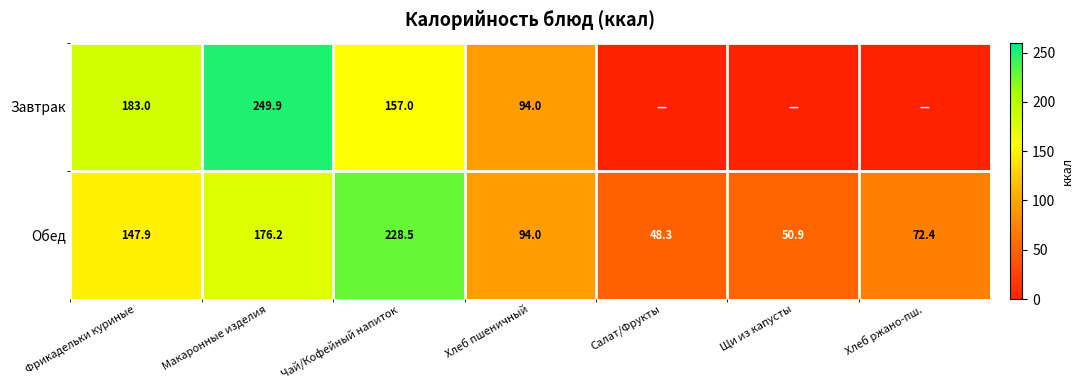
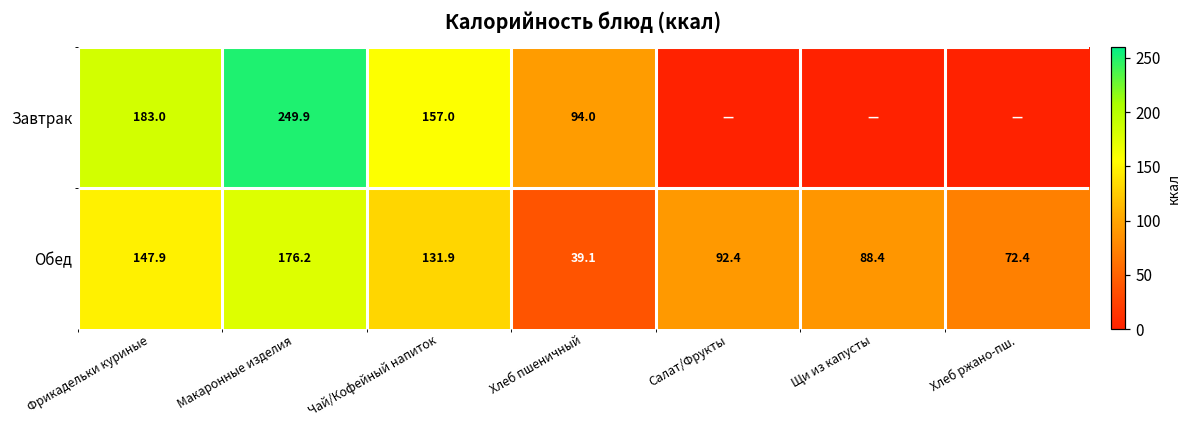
  {
    "Завтрак": {
      "Фрикадельки куриные": 183.0,
      "Макаронные изделия": 249.9,
      "Чай/Кофейный напиток": 157.0,
      "Хлеб пшеничный": 94.0
    },
    "Обед": {
      "Фрикадельки куриные": 147.9,
      "Макаронные изделия": 176.2,
-     "Чай/Кофейный напиток": 228.5,
-     "Хлеб пшеничный": 94.0,
-     "Салат/Фрукты": 48.3,
-     "Щи из капусты": 50.9,
+     "Чай/Кофейный напиток": 131.9,
+     "Хлеб пшеничный": 39.1,
+     "Салат/Фрукты": 92.4,
+     "Щи из капусты": 88.4,
      "Хлеб ржано-пш.": 72.4
    }
  }
